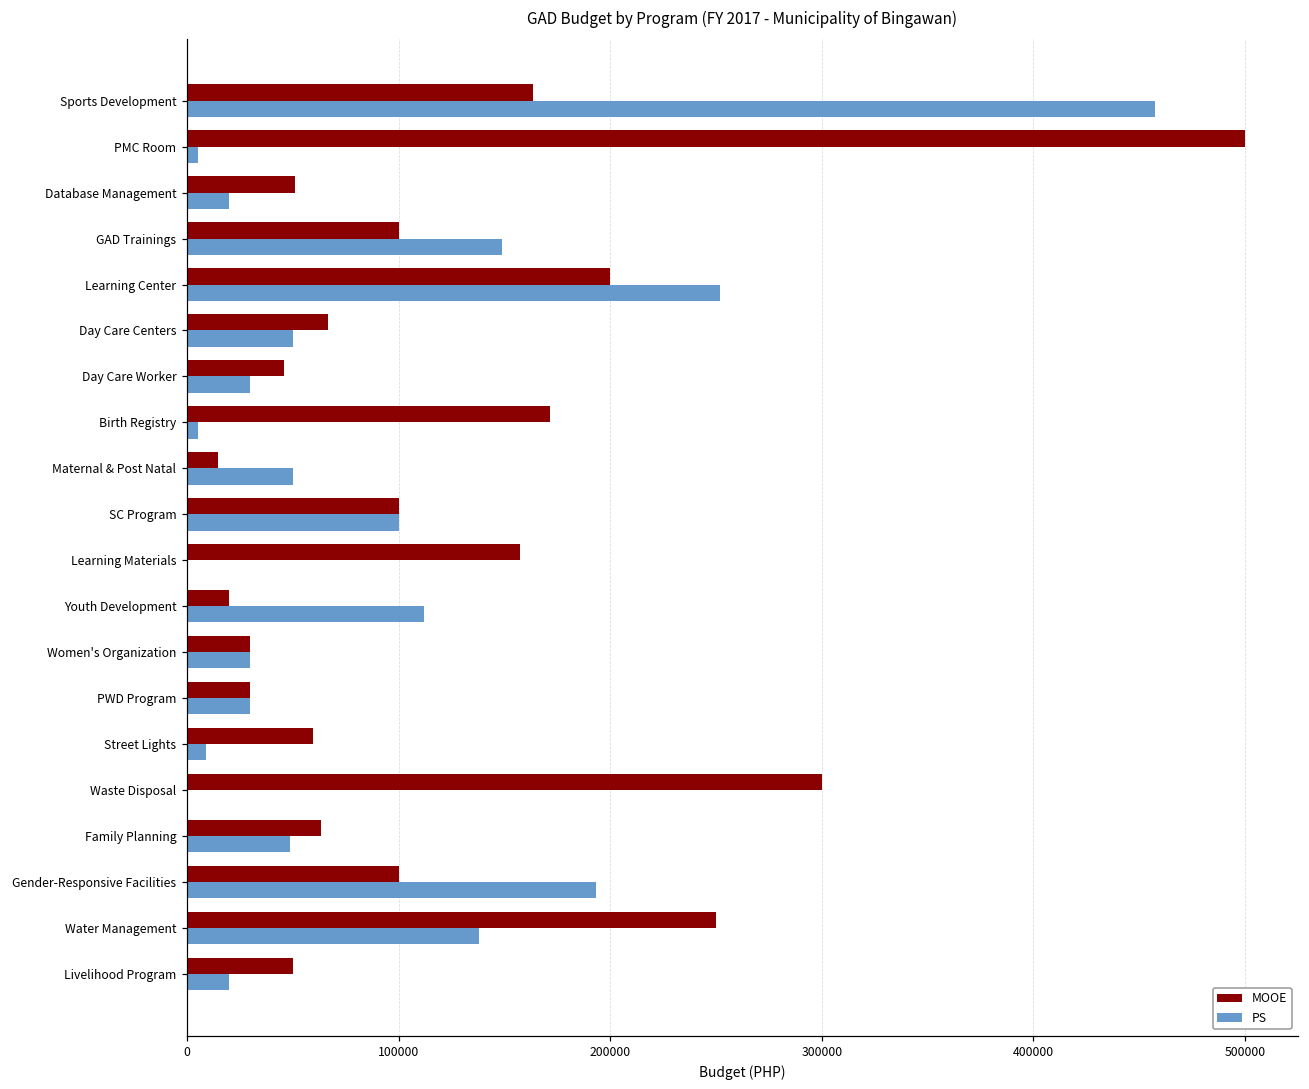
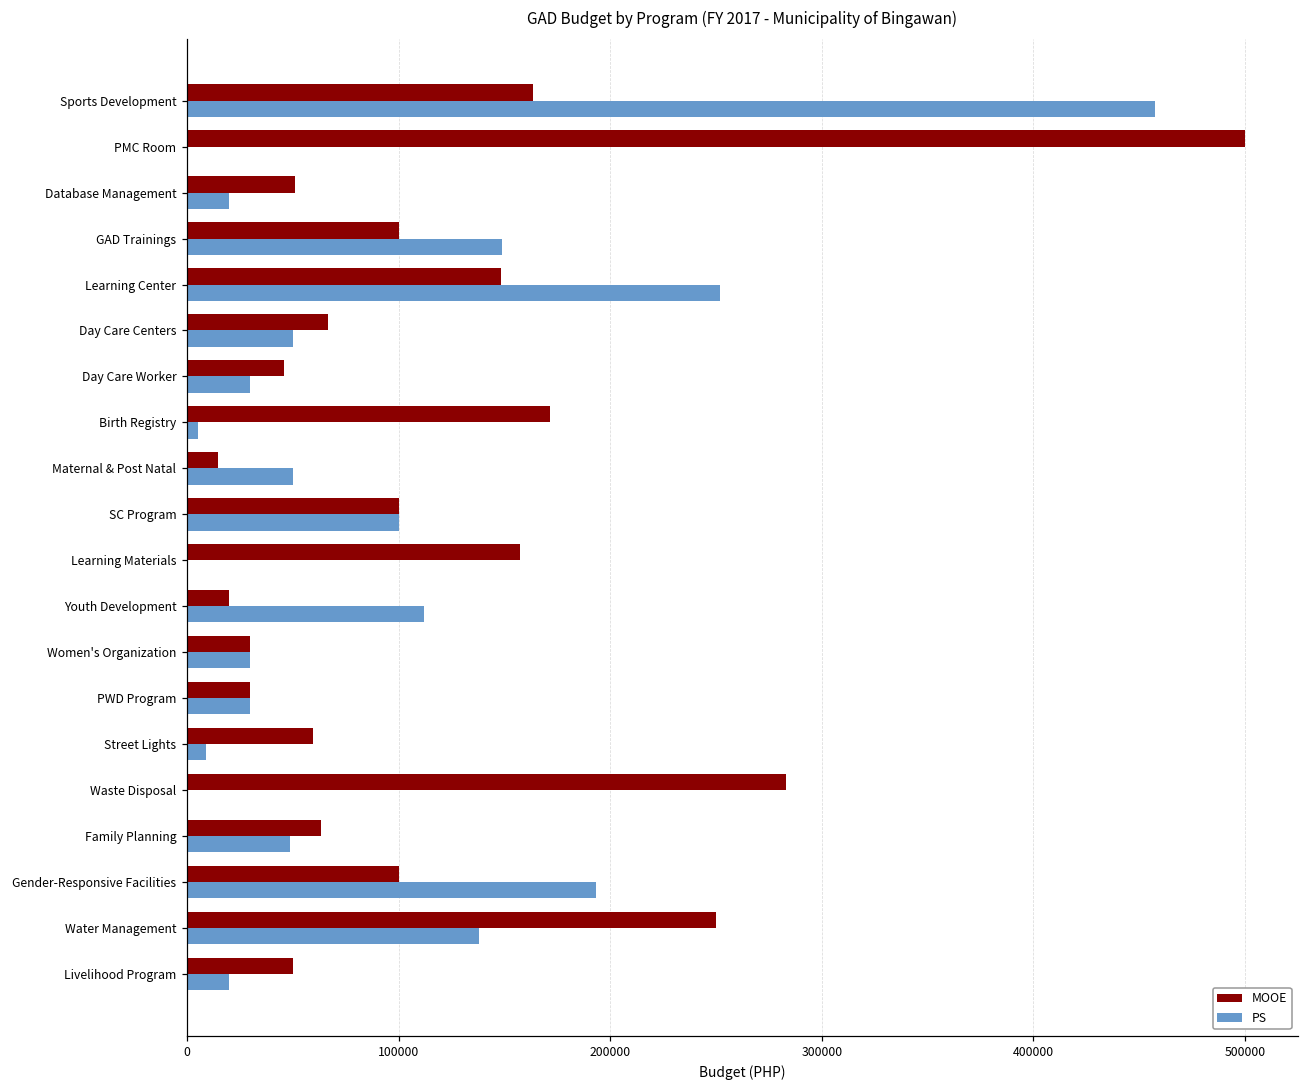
  {
    "MOOE": {
      "Sports Development": 164000,
      "PMC Room": 500000,
      "Database Management": 51000,
      "GAD Trainings": 100000,
-     "Learning Center": 200000,
+     "Learning Center": 148000,
      "Day Care Centers": 67000,
      "Day Care Worker": 46000,
      "Birth Registry": 171000,
      "Maternal & Post Natal": 15000,
      "SC Program": 100000,
      "Learning Materials": 157000,
      "Youth Development": 20000,
      "Women's Organization": 30000,
      "PWD Program": 30000,
      "Street Lights": 60000,
-     "Waste Disposal": 300000,
+     "Waste Disposal": 283000,
      "Family Planning": 63000,
      "Gender-Responsive Facilities": 100000,
      "Water Management": 250000,
      "Livelihood Program": 50000
    },
    "PS": {
      "Sports Development": 458000,
-     "PMC Room": 5000,
+     "PMC Room": 0,
      "Database Management": 20000,
      "GAD Trainings": 149000,
      "Learning Center": 252000,
      "Day Care Centers": 50000,
      "Day Care Worker": 30000,
      "Birth Registry": 5000,
      "Maternal & Post Natal": 50000,
      "SC Program": 100000,
      "Learning Materials": 0,
      "Youth Development": 112000,
      "Women's Organization": 30000,
      "PWD Program": 30000,
      "Street Lights": 9000,
      "Waste Disposal": 0,
      "Family Planning": 49000,
      "Gender-Responsive Facilities": 193000,
      "Water Management": 138000,
      "Livelihood Program": 20000
    }
  }
